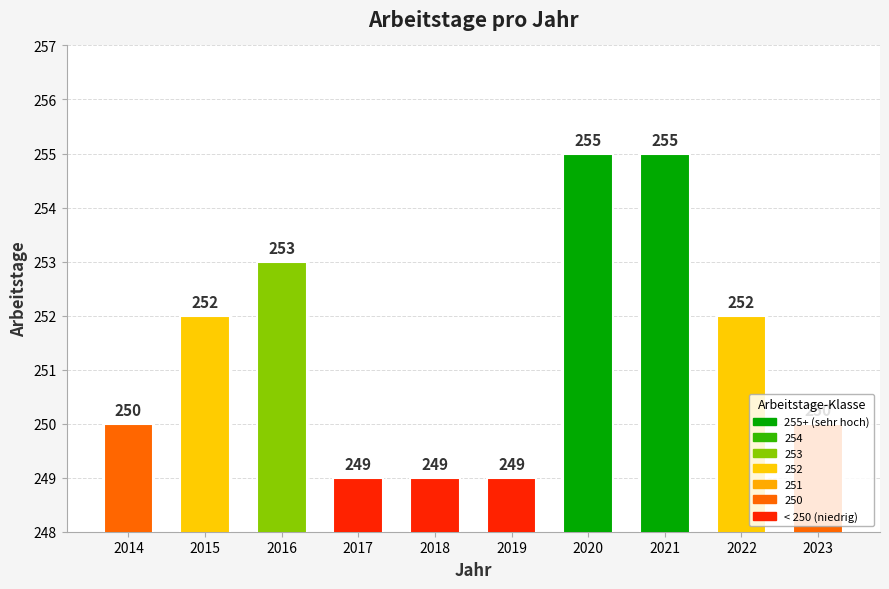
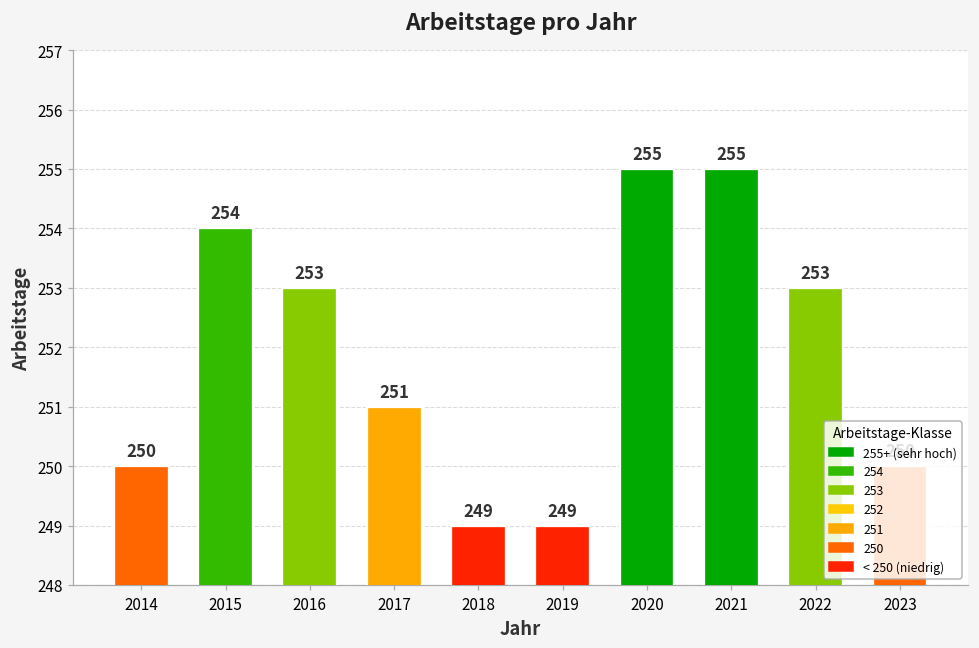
  {
    "2014": 250,
-   "2015": 252,
+   "2015": 254,
    "2016": 253,
-   "2017": 249,
+   "2017": 251,
    "2018": 249,
    "2019": 249,
    "2020": 255,
    "2021": 255,
-   "2022": 252
+   "2022": 253
  }
